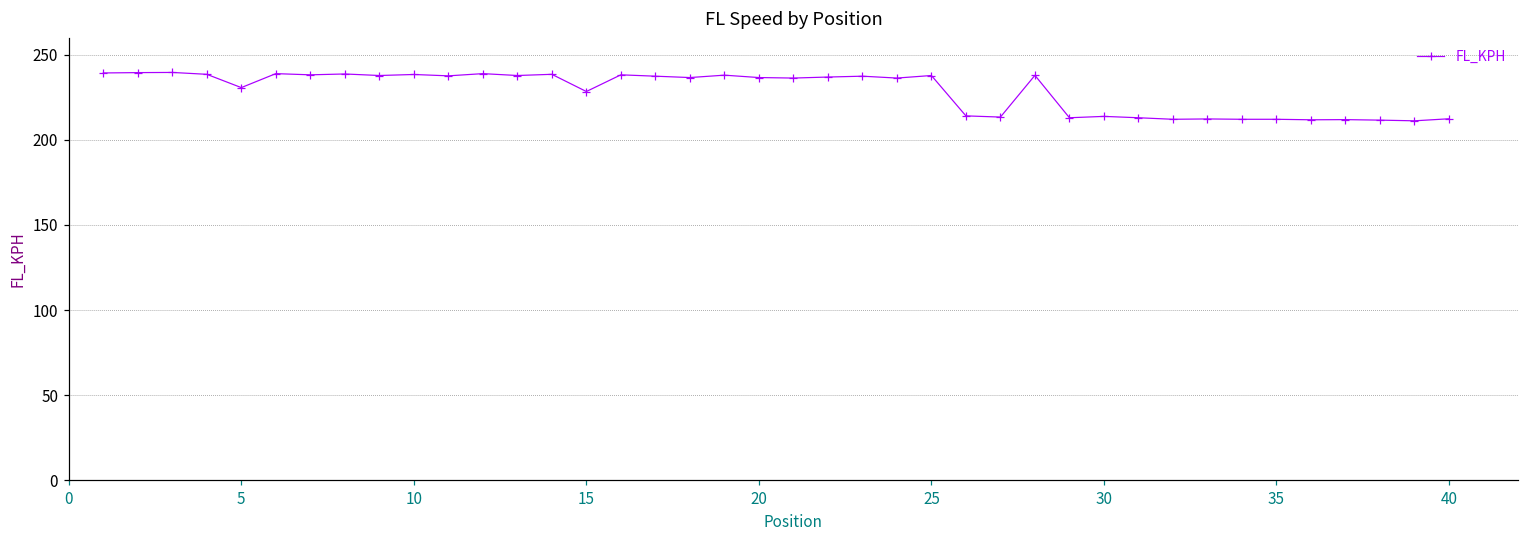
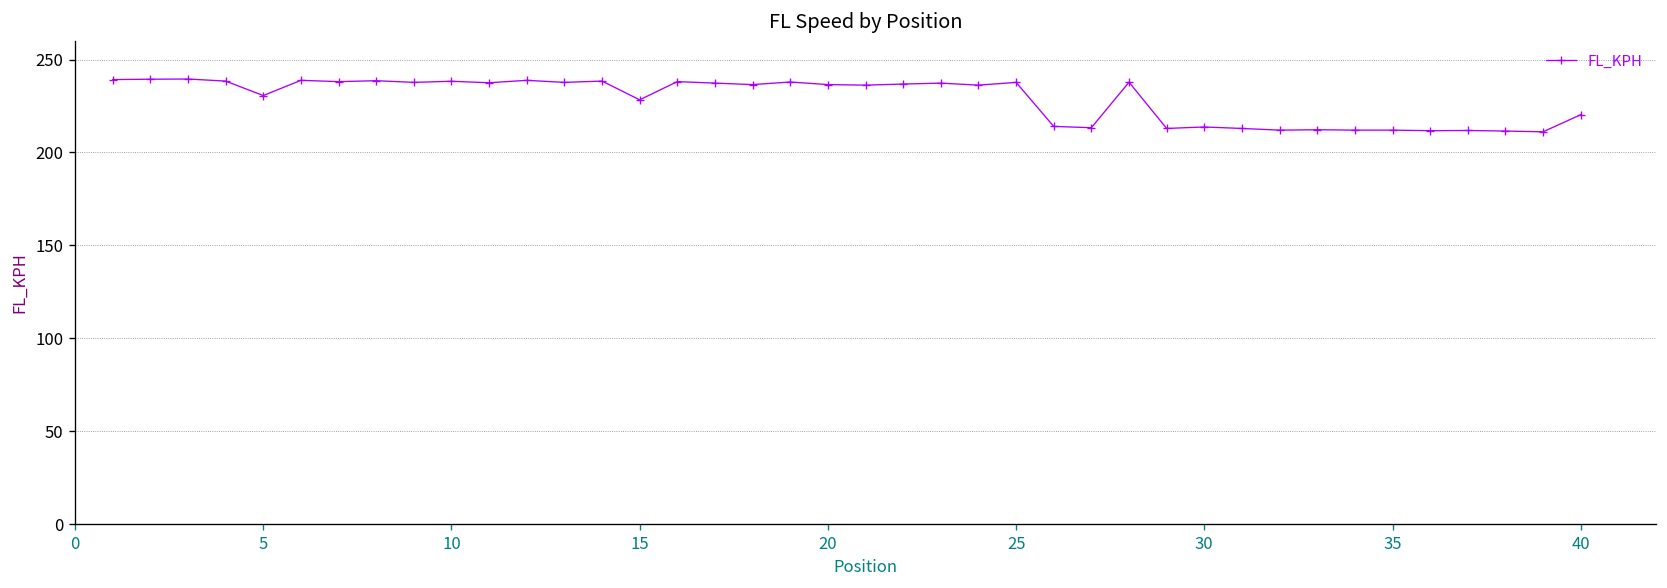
  {
    "5": 231,
    "10": 238,
    "15": 228,
    "20": 237,
    "25": 238,
    "30": 214,
    "35": 212,
-   "40": 212
+   "40": 220
  }
